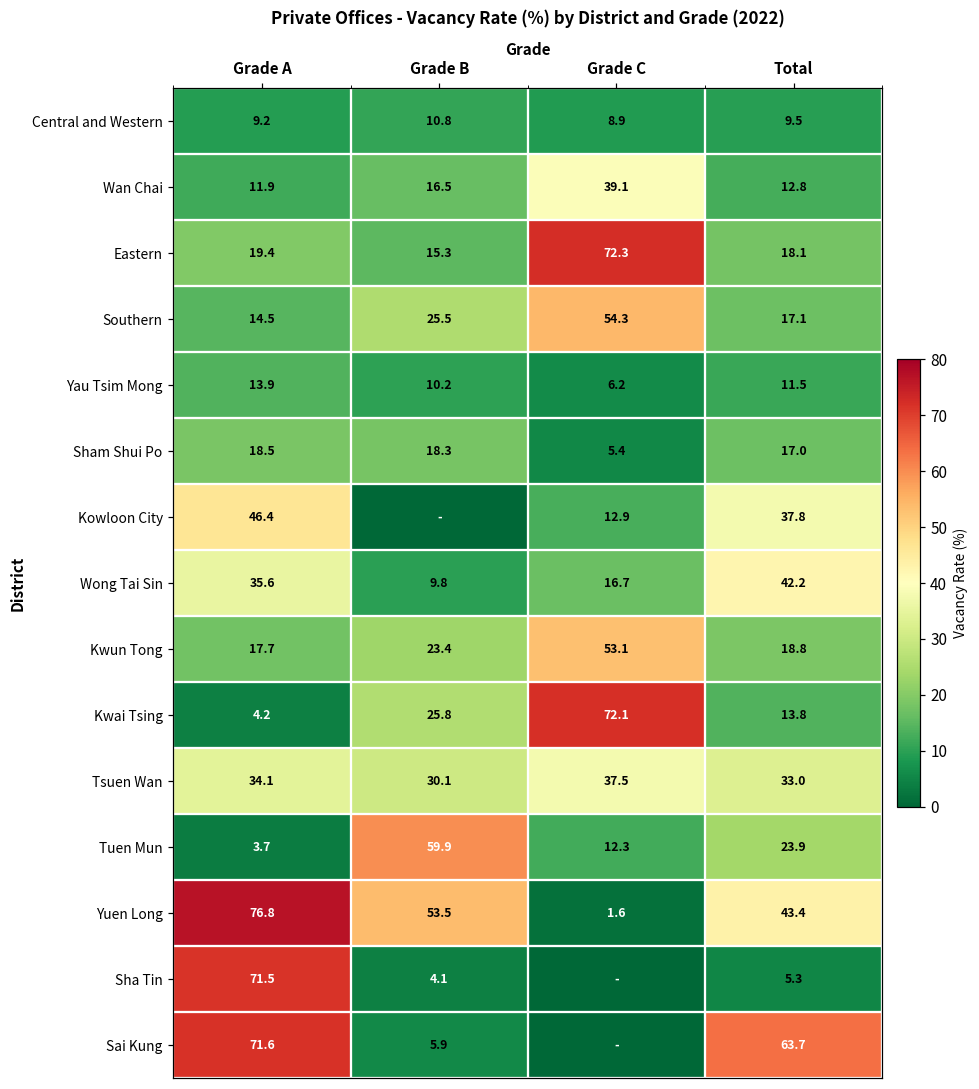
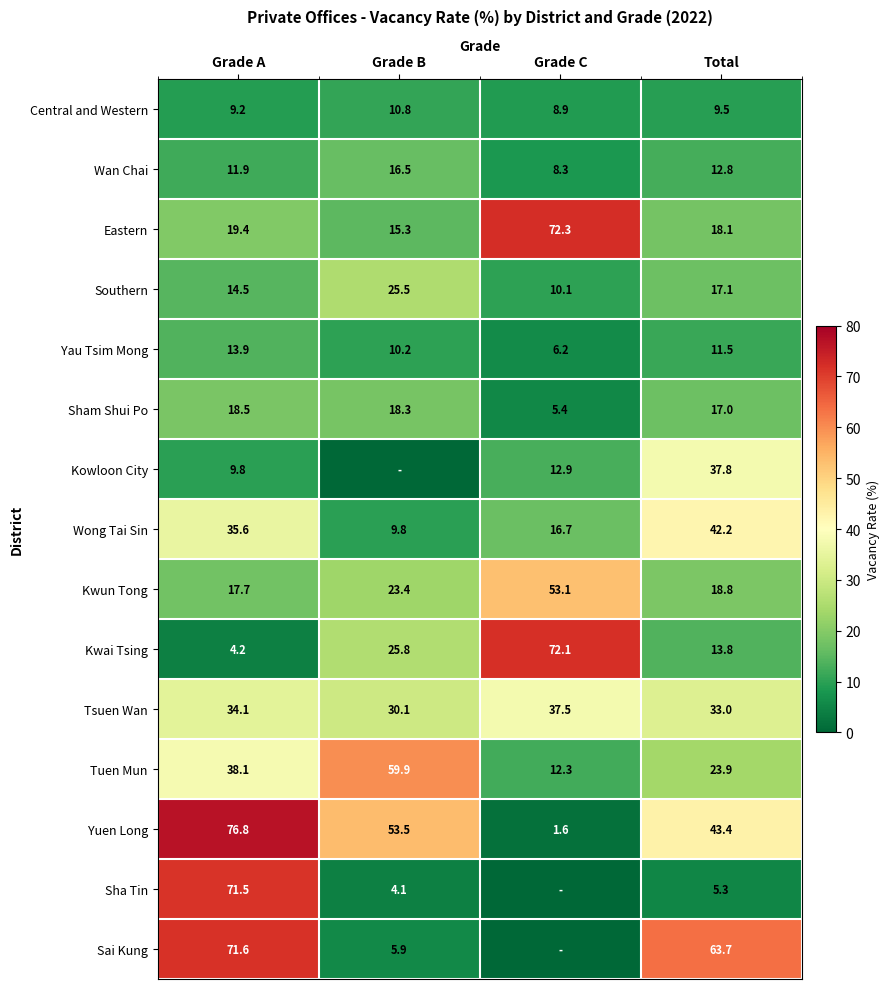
  {
    "Central and Western": {
      "Grade A": 9.2,
      "Grade B": 10.8,
      "Grade C": 8.9,
      "Total": 9.5
    },
    "Wan Chai": {
      "Grade A": 11.9,
      "Grade B": 16.5,
-     "Grade C": 39.1,
+     "Grade C": 8.3,
      "Total": 12.8
    },
    "Eastern": {
      "Grade A": 19.4,
      "Grade B": 15.3,
      "Grade C": 72.3,
      "Total": 18.1
    },
    "Southern": {
      "Grade A": 14.5,
      "Grade B": 25.5,
-     "Grade C": 54.3,
+     "Grade C": 10.1,
      "Total": 17.1
    },
    "Yau Tsim Mong": {
      "Grade A": 13.9,
      "Grade B": 10.2,
      "Grade C": 6.2,
      "Total": 11.5
    },
    "Sham Shui Po": {
      "Grade A": 18.5,
      "Grade B": 18.3,
      "Grade C": 5.4,
      "Total": 17.0
    },
    "Kowloon City": {
-     "Grade A": 46.4,
+     "Grade A": 9.8,
      "Grade C": 12.9,
      "Total": 37.8
    },
    "Wong Tai Sin": {
      "Grade A": 35.6,
      "Grade B": 9.8,
      "Grade C": 16.7,
      "Total": 42.2
    },
    "Kwun Tong": {
      "Grade A": 17.7,
      "Grade B": 23.4,
      "Grade C": 53.1,
      "Total": 18.8
    },
    "Kwai Tsing": {
      "Grade A": 4.2,
      "Grade B": 25.8,
      "Grade C": 72.1,
      "Total": 13.8
    },
    "Tsuen Wan": {
      "Grade A": 34.1,
      "Grade B": 30.1,
      "Grade C": 37.5,
      "Total": 33.0
    },
    "Tuen Mun": {
-     "Grade A": 3.7,
+     "Grade A": 38.1,
      "Grade B": 59.9,
      "Grade C": 12.3,
      "Total": 23.9
    },
    "Yuen Long": {
      "Grade A": 76.8,
      "Grade B": 53.5,
      "Grade C": 1.6,
      "Total": 43.4
    },
    "Sha Tin": {
      "Grade A": 71.5,
      "Grade B": 4.1,
      "Total": 5.3
    },
    "Sai Kung": {
      "Grade A": 71.6,
      "Grade B": 5.9,
      "Total": 63.7
    }
  }
